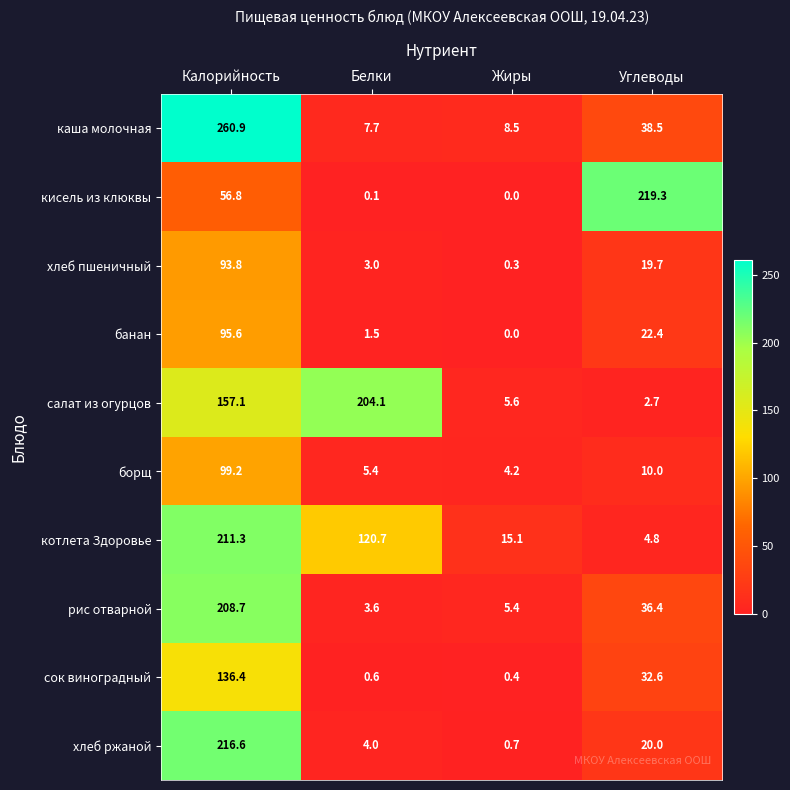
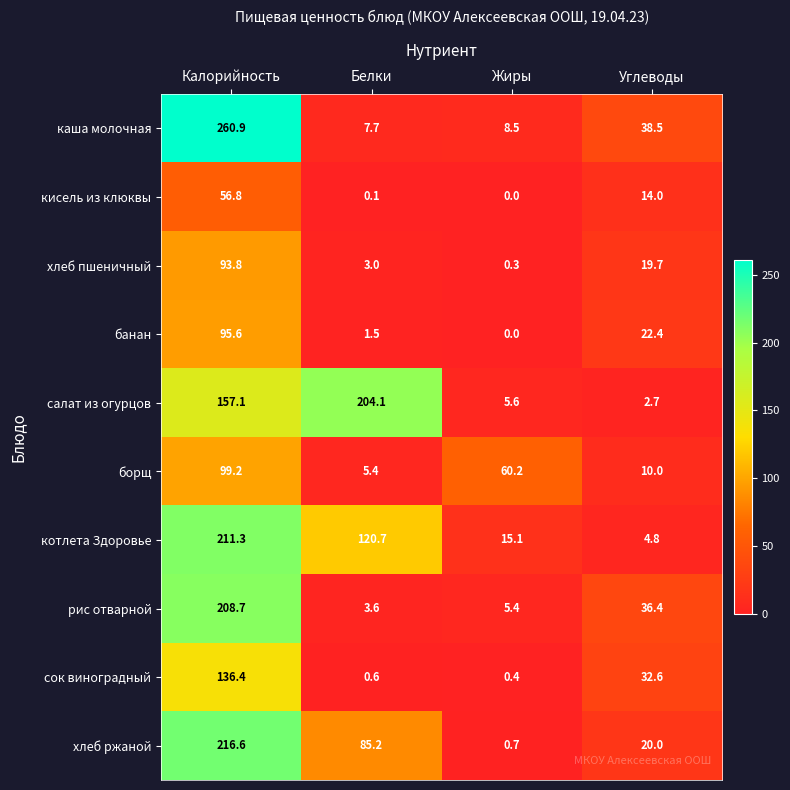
  {
    "каша молочная": {
      "Калорийность": 260.9,
      "Белки": 7.7,
      "Жиры": 8.5,
      "Углеводы": 38.5
    },
    "кисель из клюквы": {
      "Калорийность": 56.8,
      "Белки": 0.1,
      "Жиры": 0.0,
-     "Углеводы": 219.3
+     "Углеводы": 14.0
    },
    "хлеб пшеничный": {
      "Калорийность": 93.8,
      "Белки": 3.0,
      "Жиры": 0.3,
      "Углеводы": 19.7
    },
    "банан": {
      "Калорийность": 95.6,
      "Белки": 1.5,
      "Жиры": 0.0,
      "Углеводы": 22.4
    },
    "салат из огурцов": {
      "Калорийность": 157.1,
      "Белки": 204.1,
      "Жиры": 5.6,
      "Углеводы": 2.7
    },
    "борщ": {
      "Калорийность": 99.2,
      "Белки": 5.4,
-     "Жиры": 4.2,
+     "Жиры": 60.2,
      "Углеводы": 10.0
    },
    "котлета Здоровье": {
      "Калорийность": 211.3,
      "Белки": 120.7,
      "Жиры": 15.1,
      "Углеводы": 4.8
    },
    "рис отварной": {
      "Калорийность": 208.7,
      "Белки": 3.6,
      "Жиры": 5.4,
      "Углеводы": 36.4
    },
    "сок виноградный": {
      "Калорийность": 136.4,
      "Белки": 0.6,
      "Жиры": 0.4,
      "Углеводы": 32.6
    },
    "хлеб ржаной": {
      "Калорийность": 216.6,
-     "Белки": 4.0,
+     "Белки": 85.2,
      "Жиры": 0.7
    }
  }
